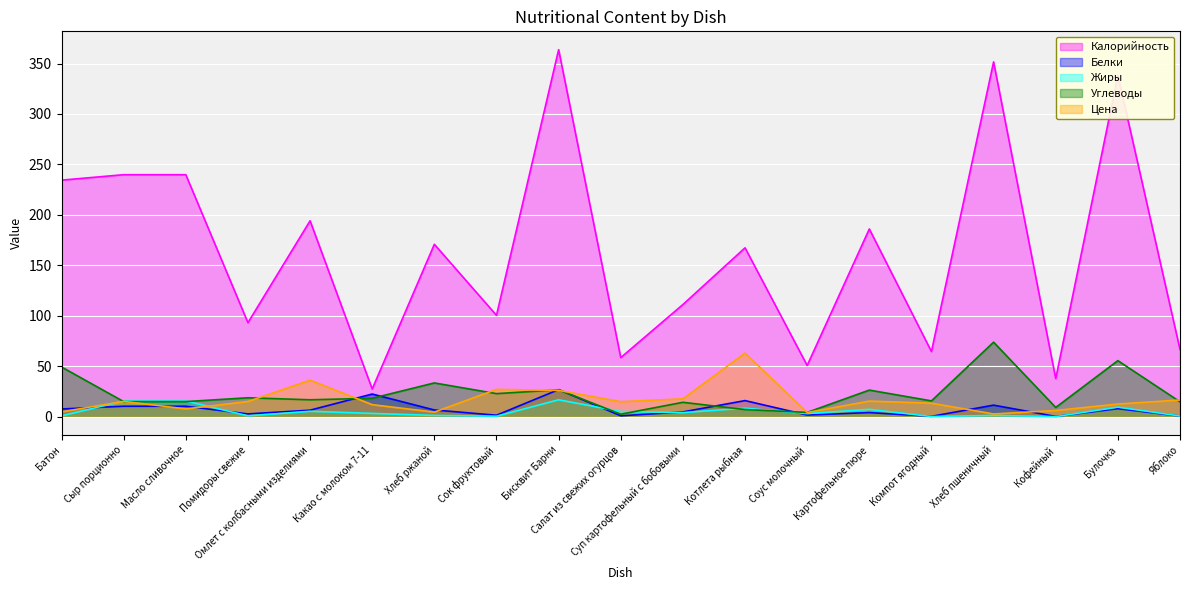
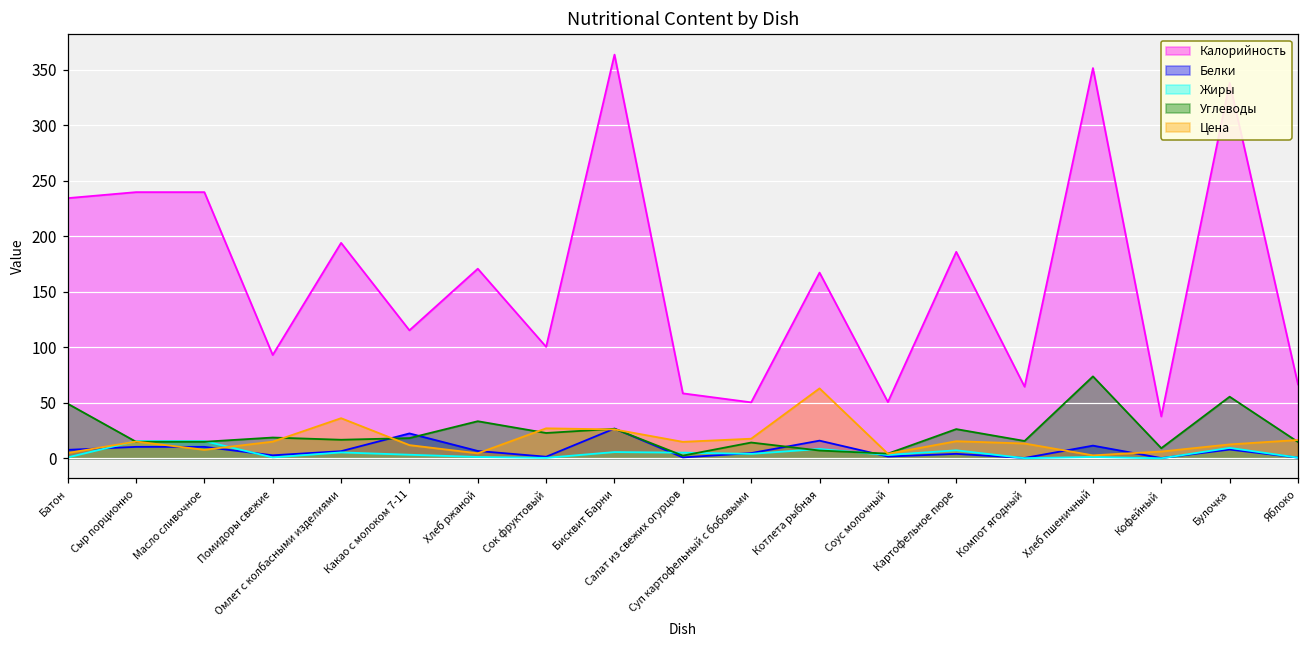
  {
    "Калорийность": {
      "Батон": 234,
      "Сыр порционно": 240,
      "Масло сливочное": 240,
      "Помидоры свежие": 93,
      "Омлет с колбасными изделиями": 194,
-     "Какао с молоком 7-11": 27,
+     "Какао с молоком 7-11": 115,
      "Хлеб ржаной": 171,
      "Сок фруктовый": 100,
      "Бисквит Барни": 364,
      "Салат из свежих огурцов": 59,
-     "Суп картофельный с бобовыми": 111,
+     "Суп картофельный с бобовыми": 50,
      "Котлета рыбная": 167,
      "Соус молочный": 51,
      "Картофельное пюре": 186,
      "Компот ягодный": 65,
      "Хлеб пшеничный": 352,
      "Кофейный": 38,
      "Яблоко": 67
    },
    "Белки": {
      "Батон": 8,
      "Сыр порционно": 10,
      "Масло сливочное": 10,
      "Какао с молоком 7-11": 22,
      "Котлета рыбная": 16,
      "Картофельное пюре": 4,
      "Хлеб пшеничный": 11
    },
    "Жиры": {
      "Батон": 1,
      "Какао с молоком 7-11": 3,
      "Хлеб ржаной": 1,
-     "Бисквит Барни": 17,
+     "Бисквит Барни": 6,
      "Салат из свежих огурцов": 5,
      "Картофельное пюре": 7
    },
    "Углеводы": {
      "Батон": 49,
      "Помидоры свежие": 19,
      "Омлет с колбасными изделиями": 17,
      "Какао с молоком 7-11": 18,
      "Хлеб ржаной": 33,
      "Сок фруктовый": 23,
      "Суп картофельный с бобовыми": 14,
      "Картофельное пюре": 26,
      "Хлеб пшеничный": 74,
      "Кофейный": 9,
      "Булочка": 56
    },
    "Цена": {
      "Батон": 5,
      "Масло сливочное": 8,
      "Помидоры свежие": 15,
      "Омлет с колбасными изделиями": 36,
      "Какао с молоком 7-11": 12,
      "Сок фруктовый": 27,
      "Салат из свежих огурцов": 15,
      "Суп картофельный с бобовыми": 18,
      "Котлета рыбная": 63,
      "Картофельное пюре": 15,
      "Кофейный": 6,
      "Булочка": 13
    }
  }
